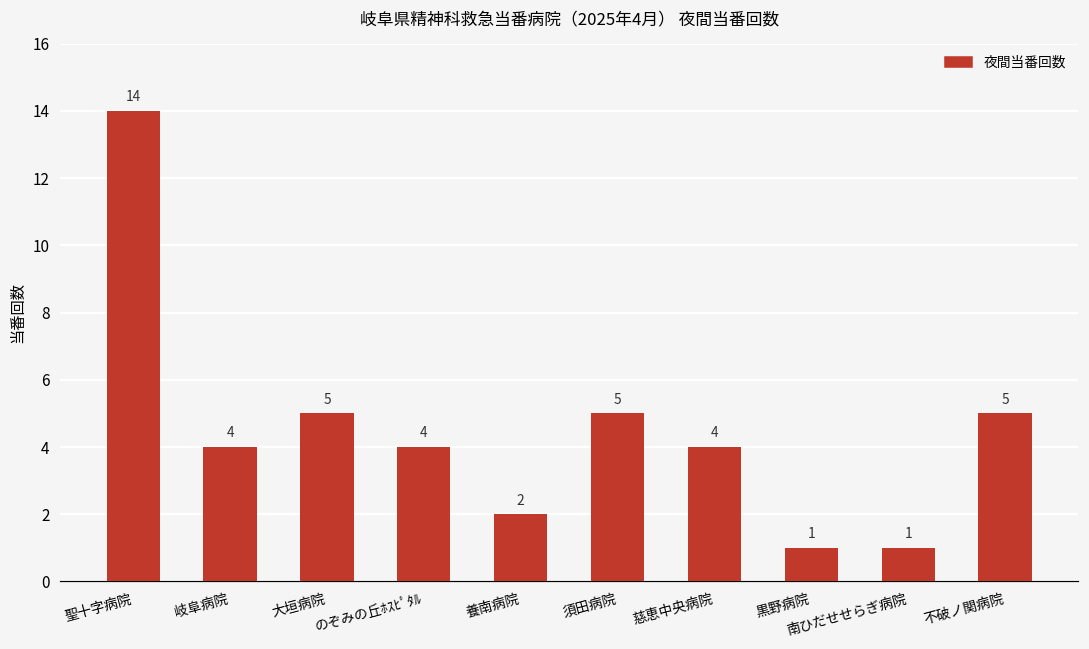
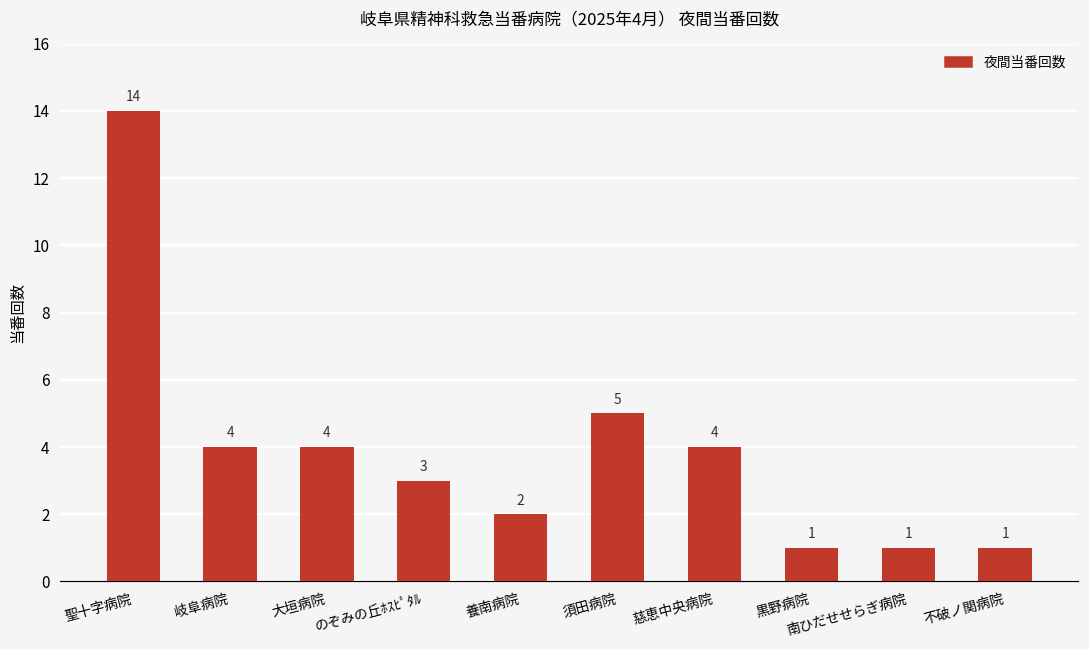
  {
    "聖十字病院": 14,
    "岐阜病院": 4,
-   "大垣病院": 5,
-   "のぞみの丘ﾎｽﾋﾟﾀﾙ": 4,
+   "大垣病院": 4,
+   "のぞみの丘ﾎｽﾋﾟﾀﾙ": 3,
    "養南病院": 2,
    "須田病院": 5,
    "慈恵中央病院": 4,
    "黒野病院": 1,
    "南ひだせせらぎ病院": 1,
-   "不破ノ関病院": 5
+   "不破ノ関病院": 1
  }
